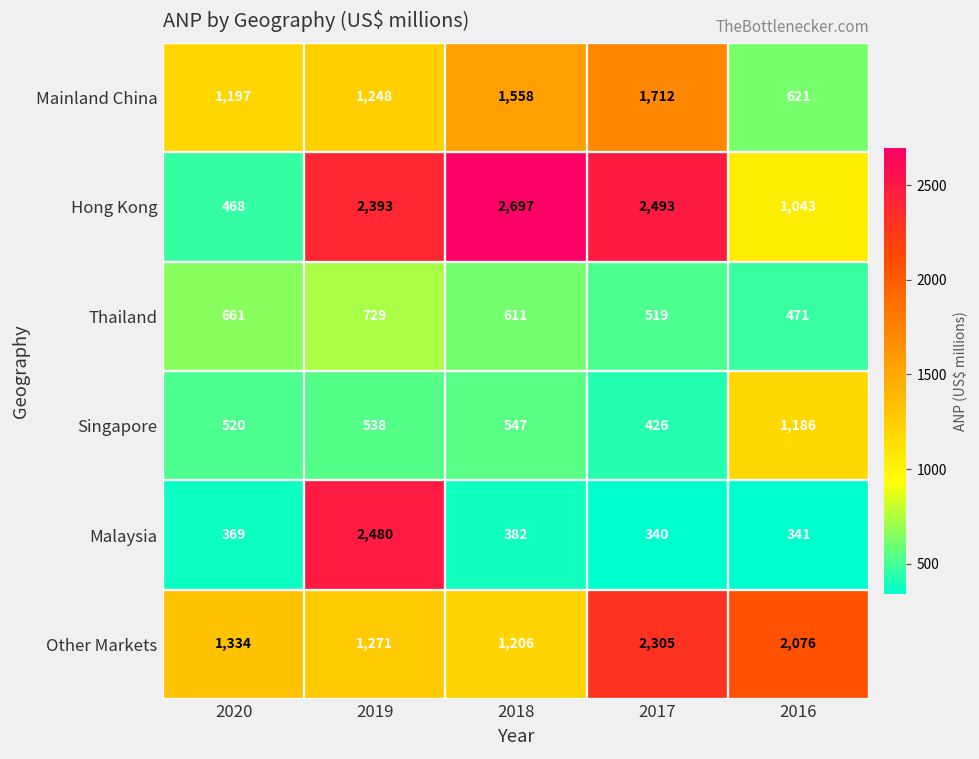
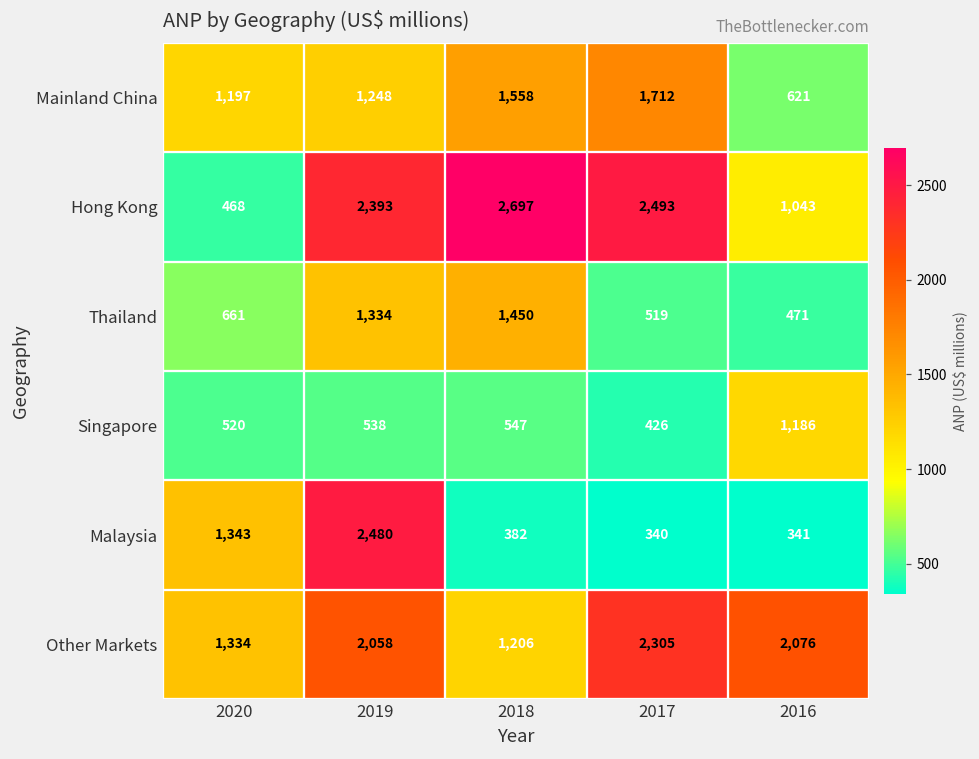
  {
    "Mainland China": {
      "2020": "1,197",
      "2019": "1,248",
      "2018": "1,558",
      "2017": "1,712",
      "2016": "621"
    },
    "Hong Kong": {
      "2020": "468",
      "2019": "2,393",
      "2018": "2,697",
      "2017": "2,493",
      "2016": "1,043"
    },
    "Thailand": {
      "2020": "661",
-     "2019": "729",
-     "2018": "611",
+     "2019": "1,334",
+     "2018": "1,450",
      "2017": "519",
      "2016": "471"
    },
    "Singapore": {
      "2020": "520",
      "2019": "538",
      "2018": "547",
      "2017": "426",
      "2016": "1,186"
    },
    "Malaysia": {
-     "2020": "369",
+     "2020": "1,343",
      "2019": "2,480",
      "2018": "382",
      "2017": "340",
      "2016": "341"
    },
    "Other Markets": {
      "2020": "1,334",
-     "2019": "1,271",
+     "2019": "2,058",
      "2018": "1,206",
      "2017": "2,305",
      "2016": "2,076"
    }
  }
